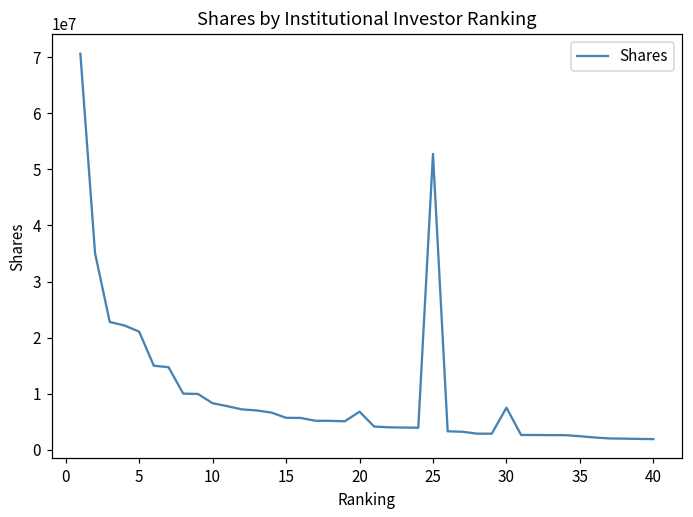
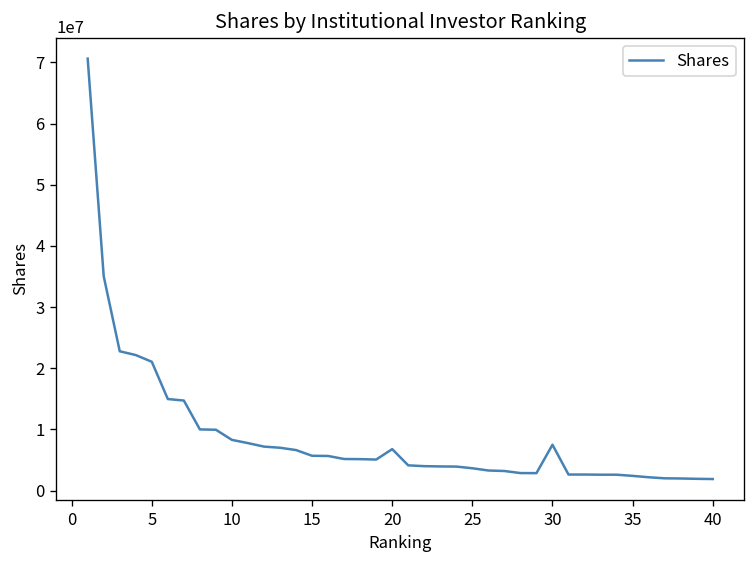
  {
    "5": 21000000,
    "10": 8000000,
    "15": 6000000,
    "20": 7000000,
-   "25": 53000000,
+   "25": 4000000,
    "30": 8000000,
    "35": 2000000,
    "40": 2000000
  }
